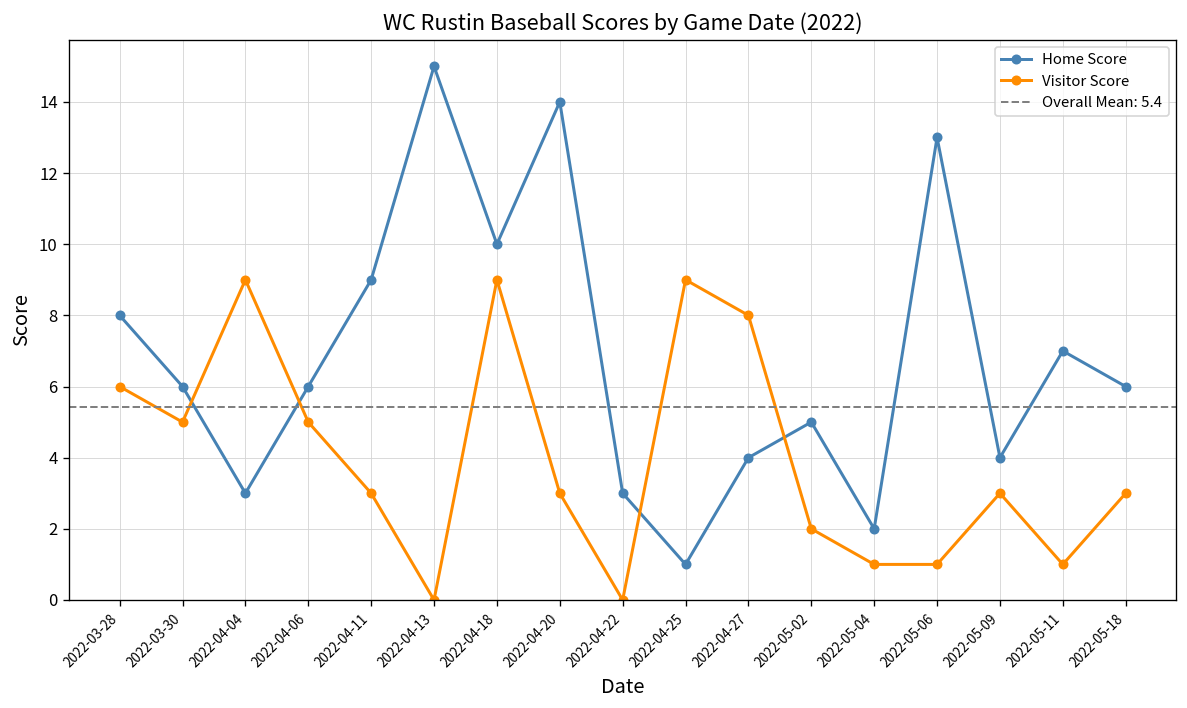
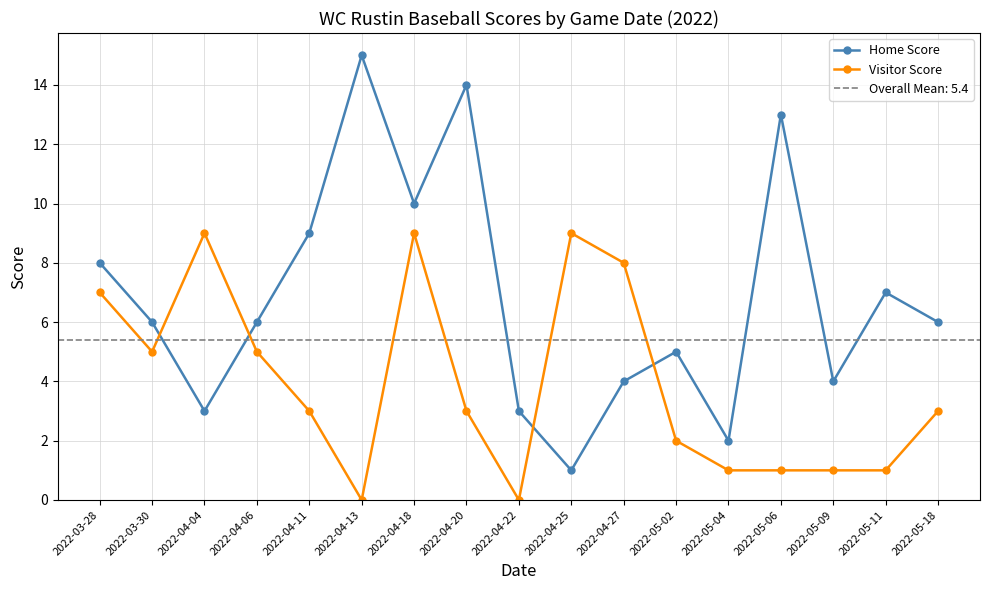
  {
    "Home Score": {
      "2022-03-28": 8,
      "2022-03-30": 6,
      "2022-04-04": 3,
      "2022-04-06": 6,
      "2022-04-11": 9,
      "2022-04-13": 15,
      "2022-04-18": 10,
      "2022-04-20": 14,
      "2022-04-22": 3,
      "2022-04-25": 1,
      "2022-04-27": 4,
      "2022-05-02": 5,
      "2022-05-04": 2,
      "2022-05-06": 13,
      "2022-05-09": 4,
      "2022-05-11": 7,
      "2022-05-18": 6
    },
    "Visitor Score": {
-     "2022-03-28": 6,
+     "2022-03-28": 7,
      "2022-03-30": 5,
      "2022-04-04": 9,
      "2022-04-06": 5,
      "2022-04-11": 3,
      "2022-04-13": 0,
      "2022-04-18": 9,
      "2022-04-20": 3,
      "2022-04-22": 0,
      "2022-04-25": 9,
      "2022-04-27": 8,
      "2022-05-02": 2,
      "2022-05-04": 1,
      "2022-05-06": 1,
-     "2022-05-09": 3,
+     "2022-05-09": 1,
      "2022-05-11": 1,
      "2022-05-18": 3
    }
  }
